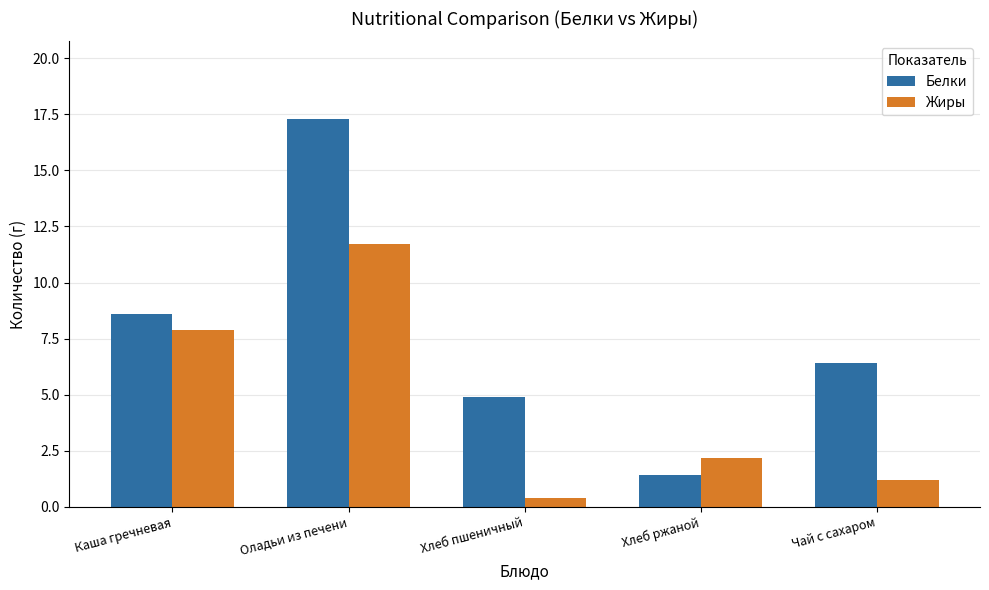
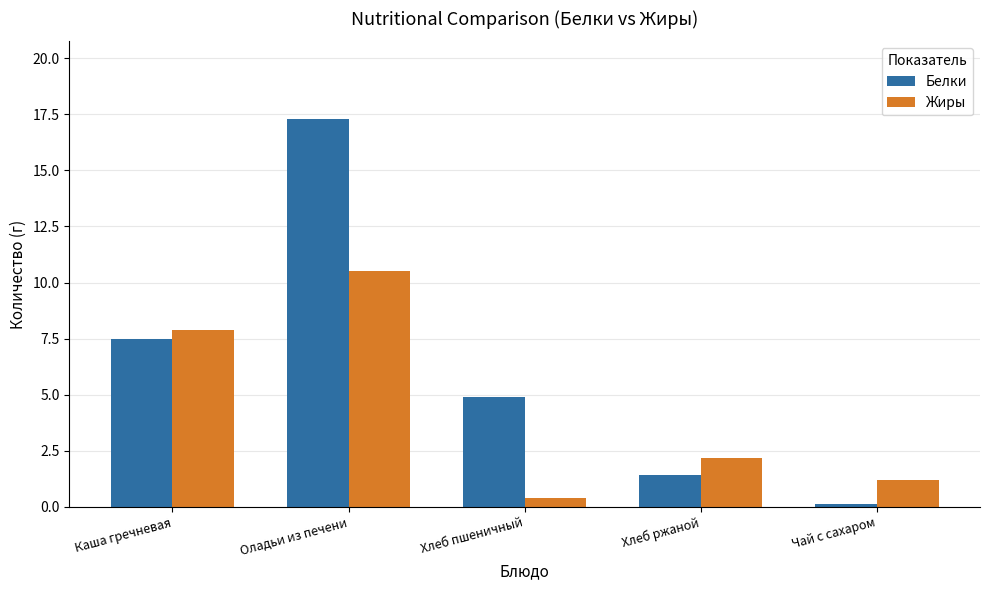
  {
    "Белки": {
-     "Каша гречневая": 8.6,
+     "Каша гречневая": 7.5,
      "Оладьи из печени": 17.3,
      "Хлеб пшеничный": 4.9,
      "Хлеб ржаной": 1.4,
-     "Чай с сахаром": 6.4
+     "Чай с сахаром": 0.1
    },
    "Жиры": {
      "Каша гречневая": 7.9,
-     "Оладьи из печени": 11.7,
+     "Оладьи из печени": 10.5,
      "Хлеб пшеничный": 0.4,
      "Хлеб ржаной": 2.2,
      "Чай с сахаром": 1.2
    }
  }
